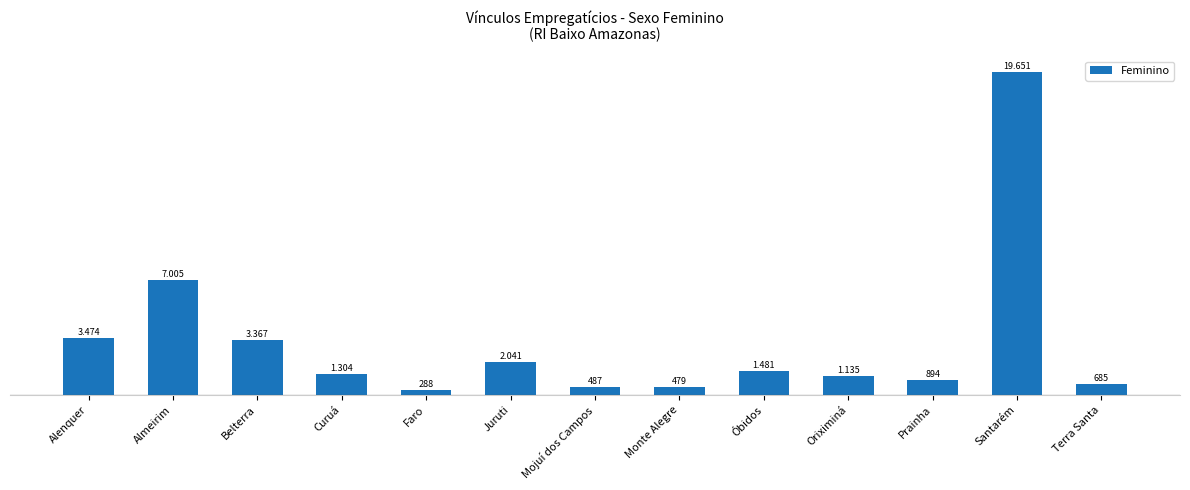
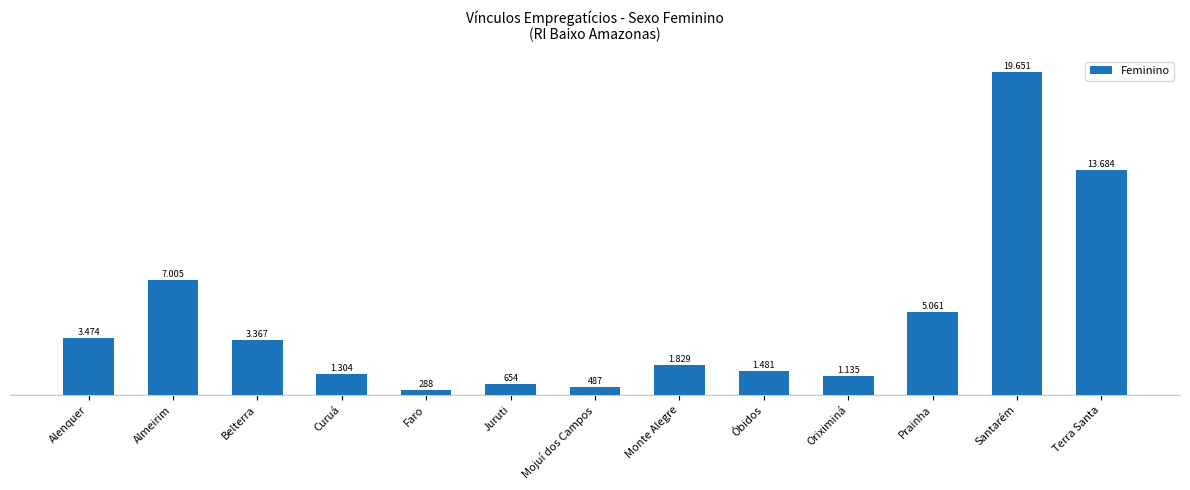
  {
    "Faro": 288,
-   "Juruti": 2.041,
+   "Juruti": 654,
    "Mojuí dos Campos": 487,
-   "Monte Alegre": 479,
-   "Prainha": 894,
-   "Terra Santa": 685
+   "Monte Alegre": 1.829,
+   "Prainha": 5.061,
+   "Terra Santa": 13.684
  }
